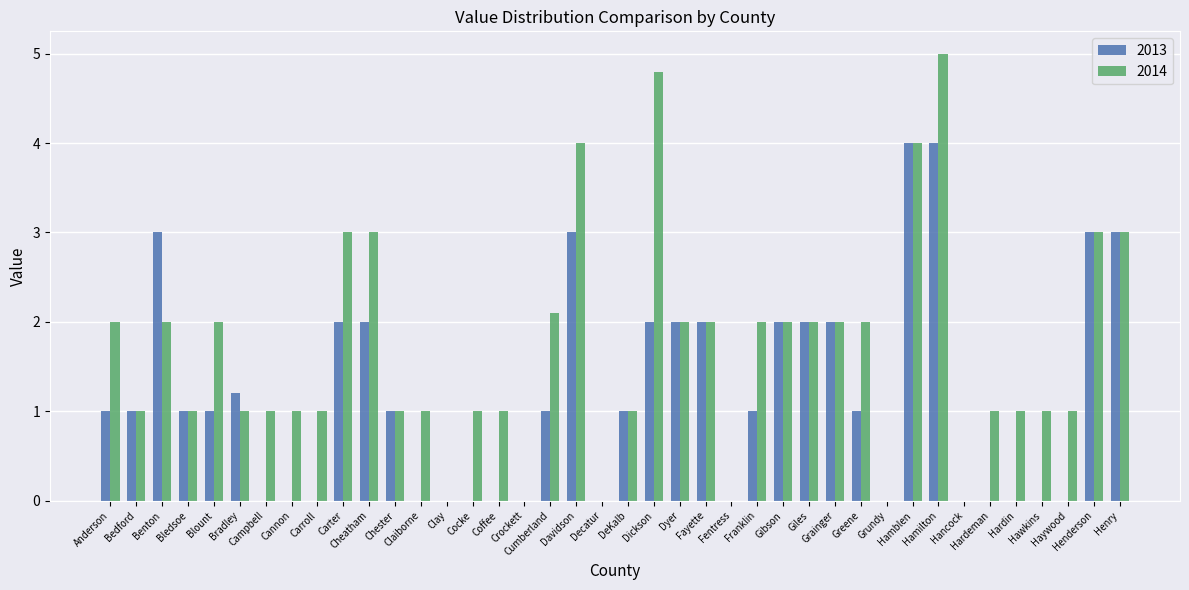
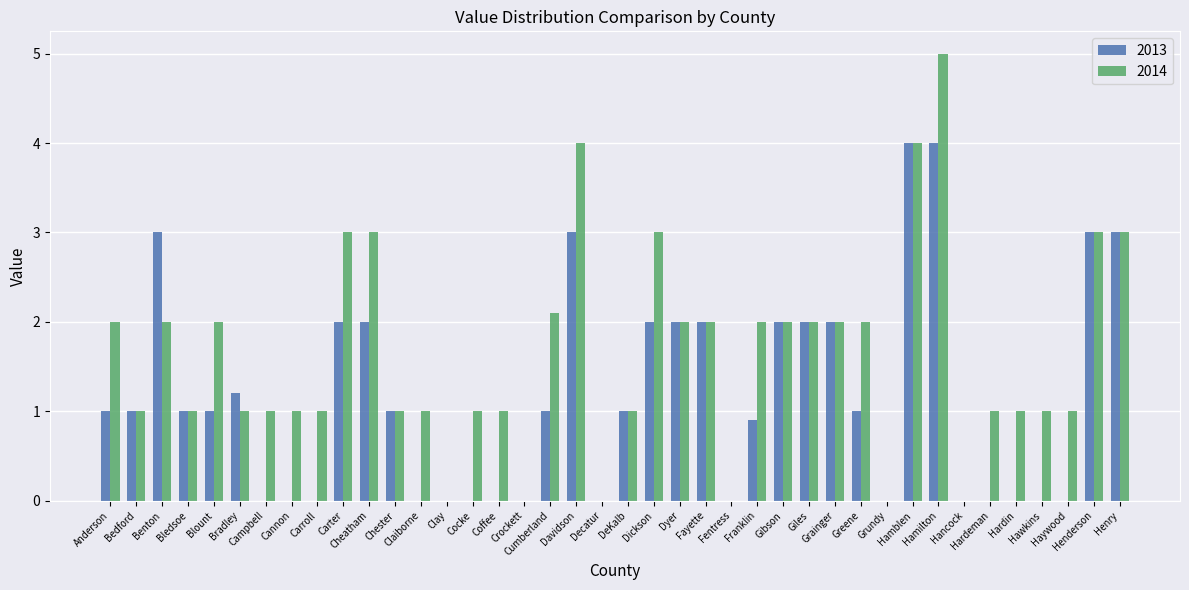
  {
    "2013": {
      "Anderson": 1.0,
      "Bedford": 1.0,
      "Benton": 3.0,
      "Bledsoe": 1.0,
      "Blount": 1.0,
      "Bradley": 1.2,
      "Campbell": 0.0,
      "Cannon": 0.0,
      "Carroll": 0.0,
      "Carter": 2.0,
      "Cheatham": 2.0,
      "Chester": 1.0,
      "Claiborne": 0.0,
      "Clay": 0.0,
      "Cocke": 0.0,
      "Coffee": 0.0,
      "Crockett": 0.0,
      "Cumberland": 1.0,
      "Davidson": 3.0,
      "Decatur": 0.0,
      "DeKalb": 1.0,
      "Dickson": 2.0,
      "Dyer": 2.0,
      "Fayette": 2.0,
      "Fentress": 0.0,
-     "Franklin": 1.0,
+     "Franklin": 0.9,
      "Gibson": 2.0,
      "Giles": 2.0,
      "Grainger": 2.0,
      "Greene": 1.0,
      "Grundy": 0.0,
      "Hamblen": 4.0,
      "Hamilton": 4.0,
      "Hancock": 0.0,
      "Hardeman": 0.0,
      "Hardin": 0.0,
      "Hawkins": 0.0,
      "Haywood": 0.0,
      "Henderson": 3.0,
      "Henry": 3.0
    },
    "2014": {
      "Anderson": 2.0,
      "Bedford": 1.0,
      "Benton": 2.0,
      "Bledsoe": 1.0,
      "Blount": 2.0,
      "Bradley": 1.0,
      "Campbell": 1.0,
      "Cannon": 1.0,
      "Carroll": 1.0,
      "Carter": 3.0,
      "Cheatham": 3.0,
      "Chester": 1.0,
      "Claiborne": 1.0,
      "Clay": 0.0,
      "Cocke": 1.0,
      "Coffee": 1.0,
      "Crockett": 0.0,
      "Cumberland": 2.1,
      "Davidson": 4.0,
      "Decatur": 0.0,
      "DeKalb": 1.0,
-     "Dickson": 4.8,
+     "Dickson": 3.0,
      "Dyer": 2.0,
      "Fayette": 2.0,
      "Fentress": 0.0,
      "Franklin": 2.0,
      "Gibson": 2.0,
      "Giles": 2.0,
      "Grainger": 2.0,
      "Greene": 2.0,
      "Grundy": 0.0,
      "Hamblen": 4.0,
      "Hamilton": 5.0,
      "Hancock": 0.0,
      "Hardeman": 1.0,
      "Hardin": 1.0,
      "Hawkins": 1.0,
      "Haywood": 1.0,
      "Henderson": 3.0,
      "Henry": 3.0
    }
  }
